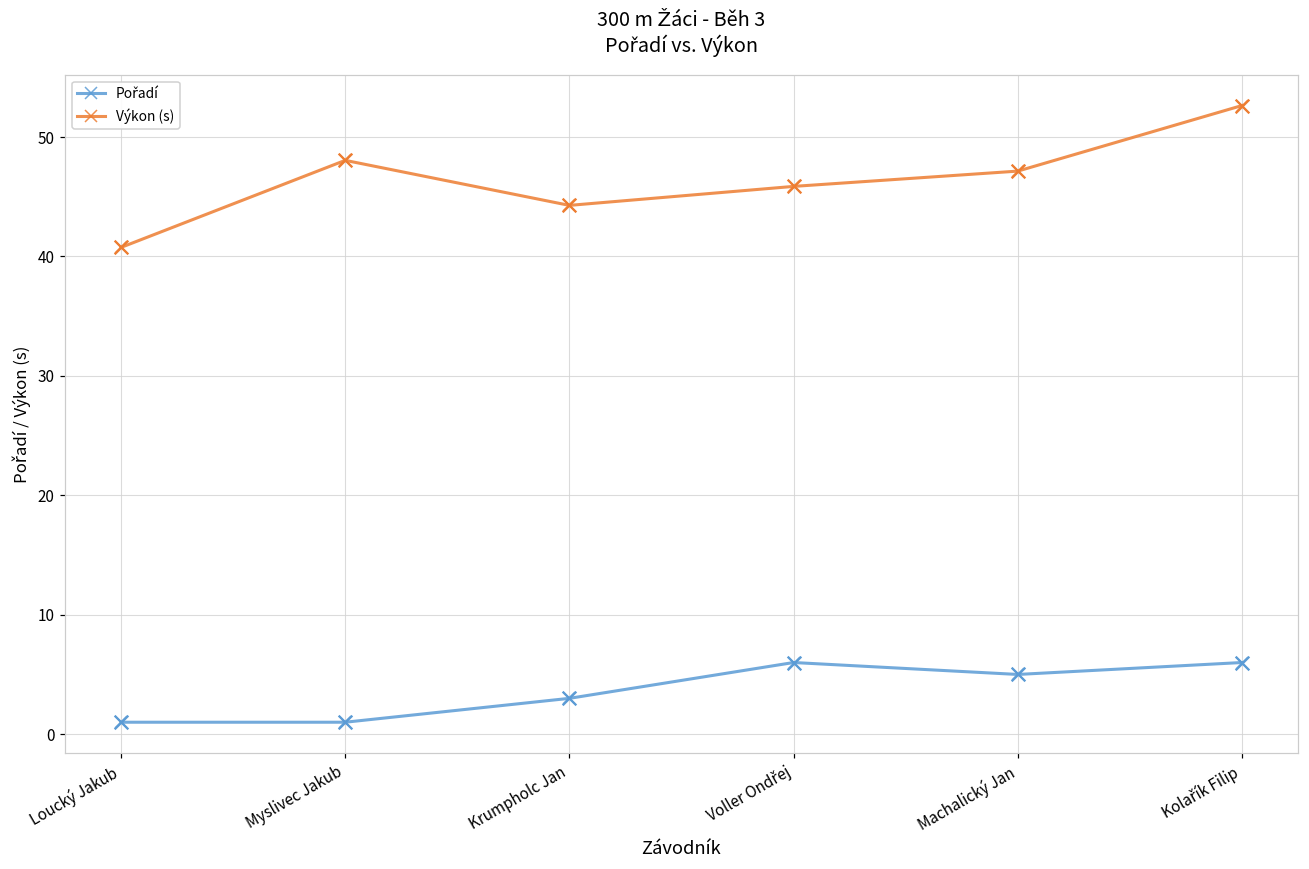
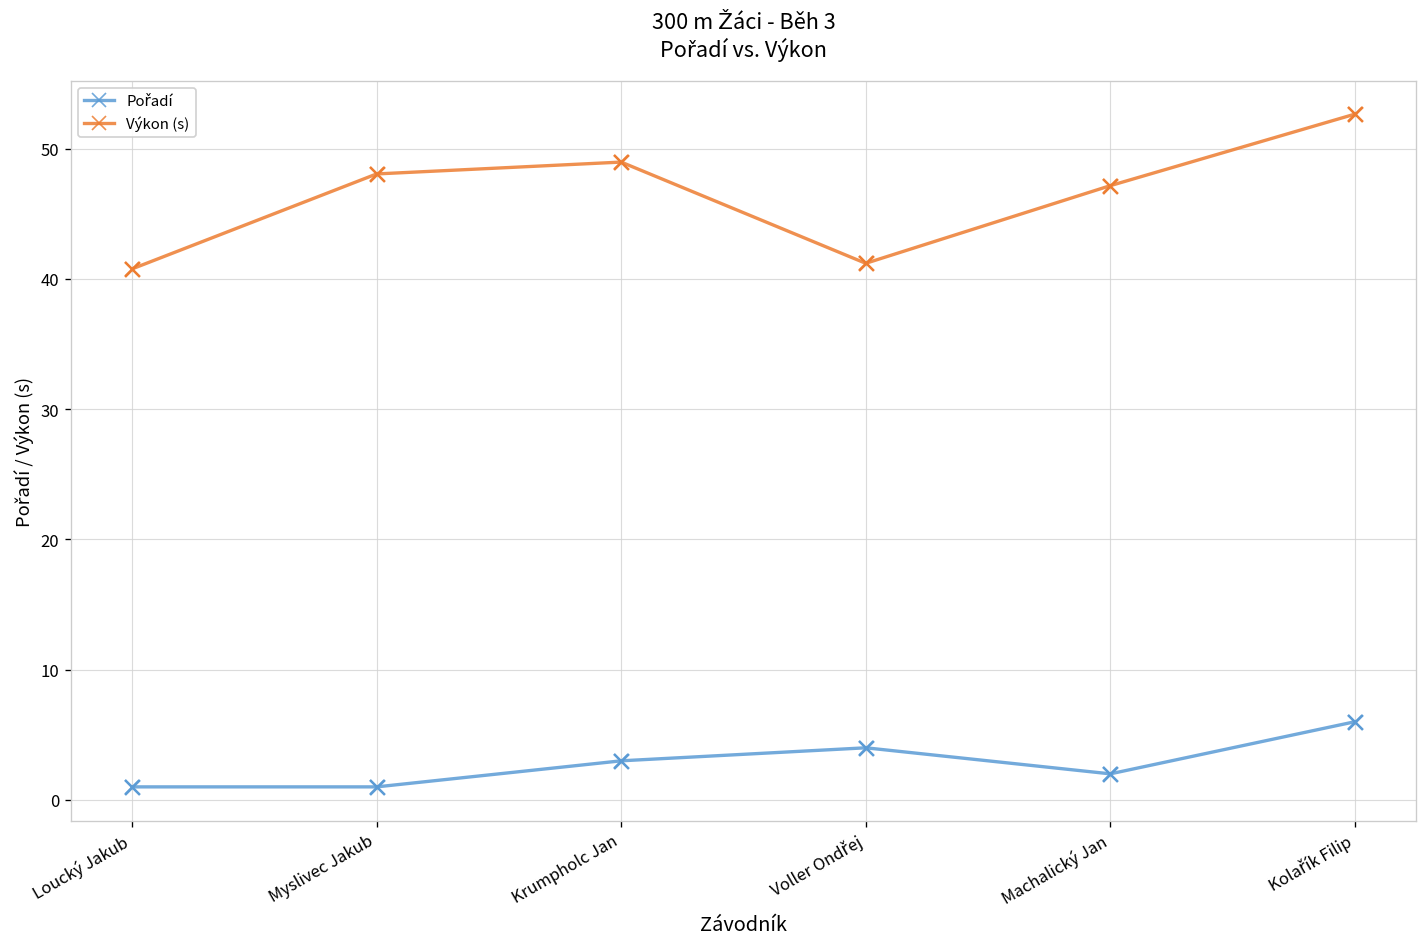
  {
    "Pořadí": {
      "Loucký Jakub": 1,
      "Myslivec Jakub": 1,
      "Krumpholc Jan": 3,
-     "Voller Ondřej": 6,
-     "Machalický Jan": 5,
+     "Voller Ondřej": 4,
+     "Machalický Jan": 2,
      "Kolařík Filip": 6
    },
    "Výkon (s)": {
      "Loucký Jakub": 40.8,
      "Myslivec Jakub": 48.1,
-     "Krumpholc Jan": 44.3,
-     "Voller Ondřej": 45.9,
+     "Krumpholc Jan": 49.0,
+     "Voller Ondřej": 41.2,
      "Machalický Jan": 47.2,
      "Kolařík Filip": 52.6
    }
  }
